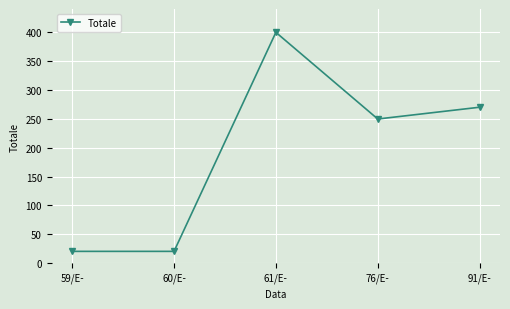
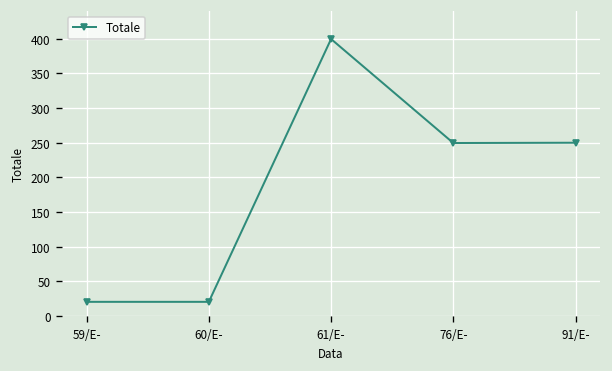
  {
    "59/E-": 20,
    "60/E-": 20,
    "61/E-": 400,
    "76/E-": 250,
-   "91/E-": 270
+   "91/E-": 250
  }
